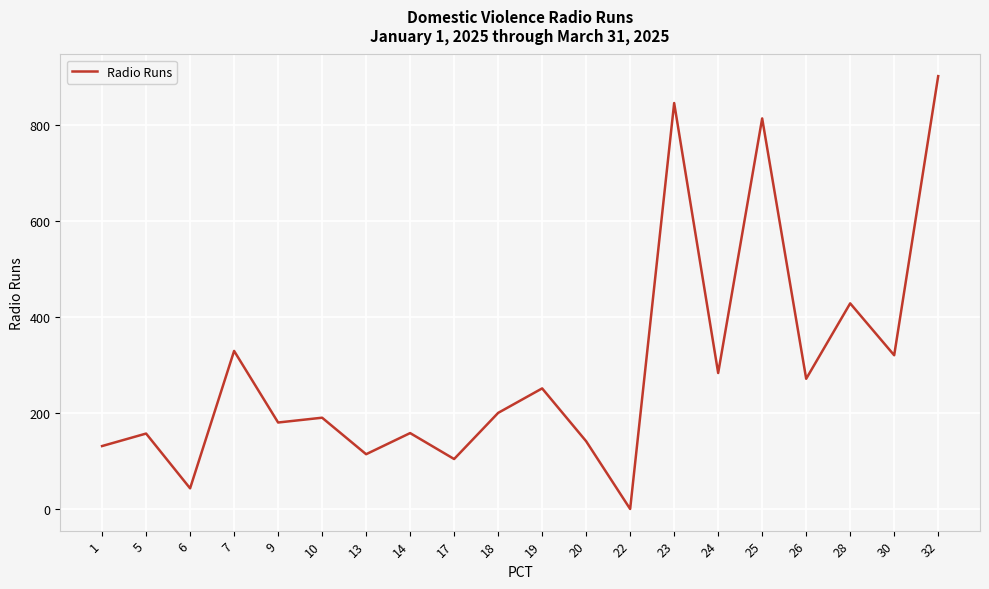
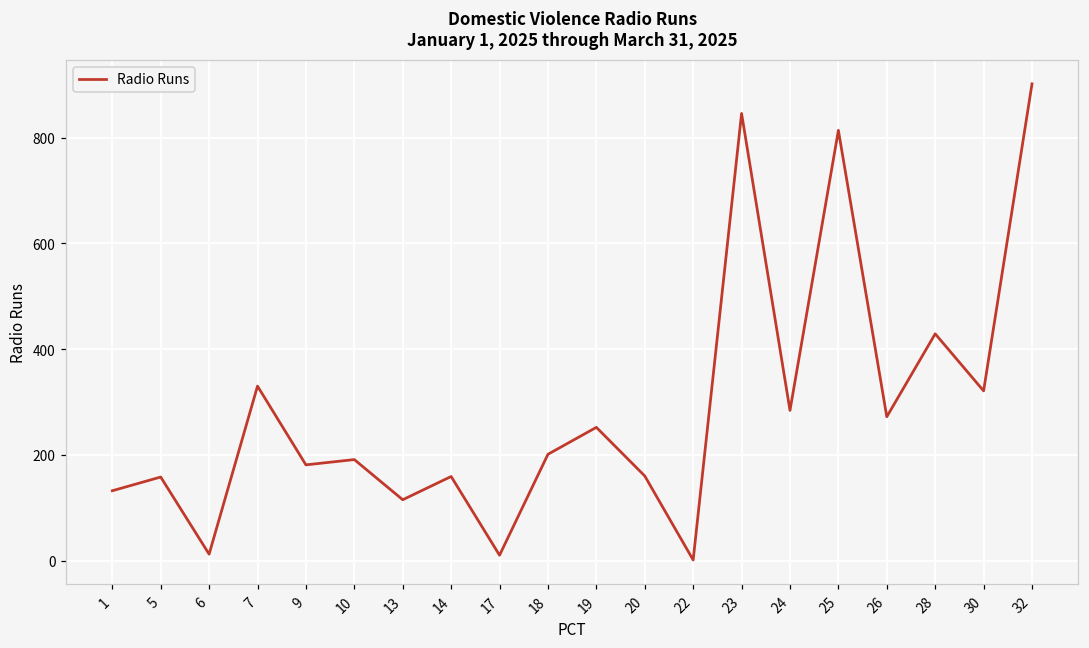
  {
    "1": 130,
    "5": 160,
-   "6": 40,
+   "6": 10,
    "7": 330,
    "9": 180,
    "10": 190,
    "13": 120,
    "14": 160,
-   "17": 110,
+   "17": 10,
    "18": 200,
    "19": 250,
-   "20": 140,
+   "20": 160,
    "22": 0,
    "23": 850,
    "24": 280,
    "25": 810,
    "26": 270,
    "28": 430,
    "30": 320,
    "32": 900
  }
